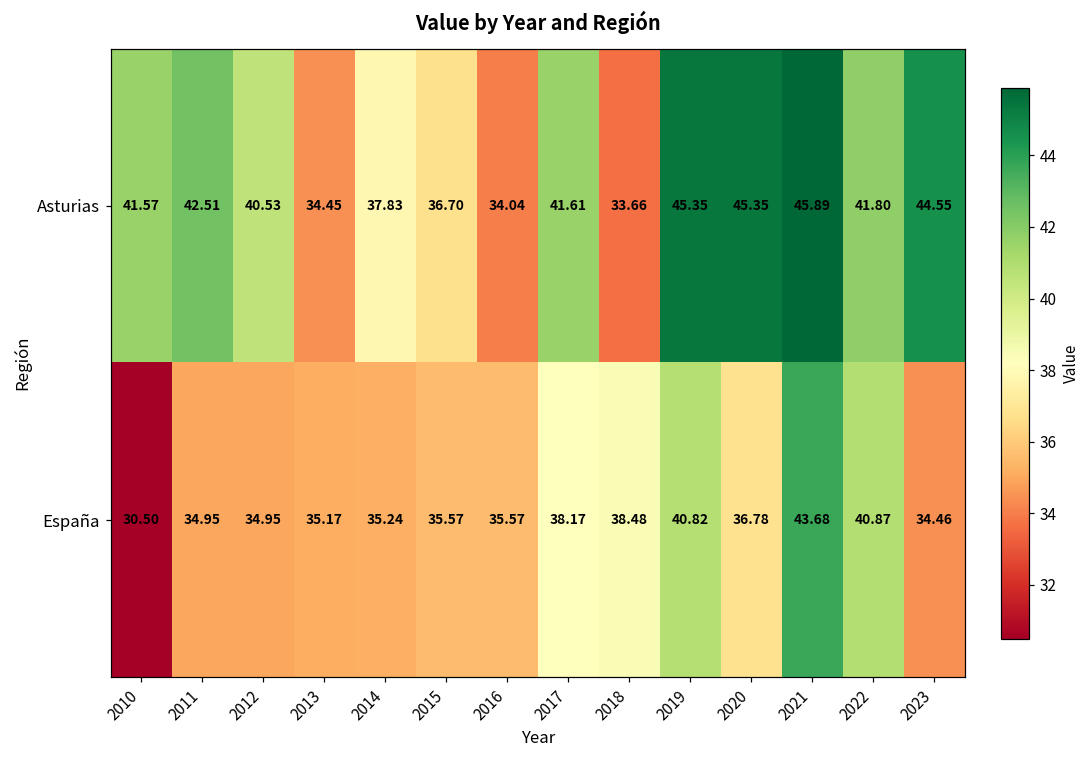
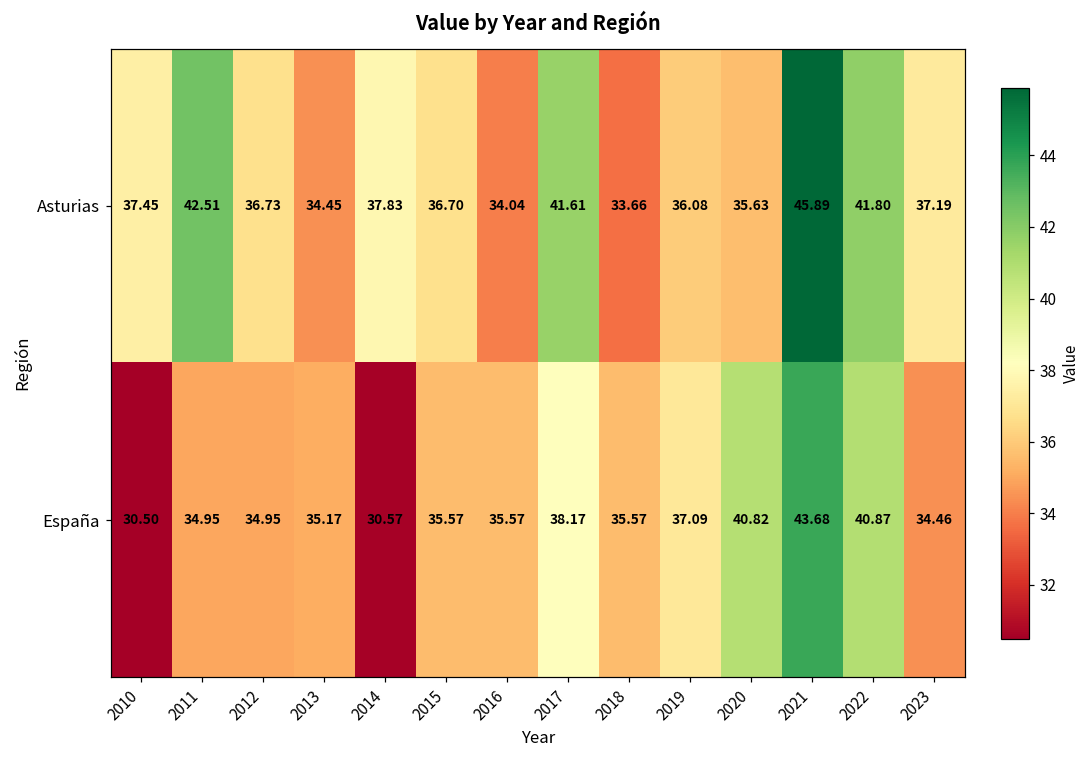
  {
    "Asturias": {
-     "2010": 41.57,
+     "2010": 37.45,
      "2011": 42.51,
-     "2012": 40.53,
+     "2012": 36.73,
      "2013": 34.45,
      "2014": 37.83,
      "2015": 36.70,
      "2016": 34.04,
      "2017": 41.61,
      "2018": 33.66,
-     "2019": 45.35,
-     "2020": 45.35,
+     "2019": 36.08,
+     "2020": 35.63,
      "2021": 45.89,
      "2022": 41.80,
-     "2023": 44.55
+     "2023": 37.19
    },
    "España": {
      "2010": 30.50,
      "2011": 34.95,
      "2012": 34.95,
      "2013": 35.17,
-     "2014": 35.24,
+     "2014": 30.57,
      "2015": 35.57,
      "2016": 35.57,
      "2017": 38.17,
-     "2018": 38.48,
-     "2019": 40.82,
-     "2020": 36.78,
+     "2018": 35.57,
+     "2019": 37.09,
+     "2020": 40.82,
      "2021": 43.68,
      "2022": 40.87,
      "2023": 34.46
    }
  }
